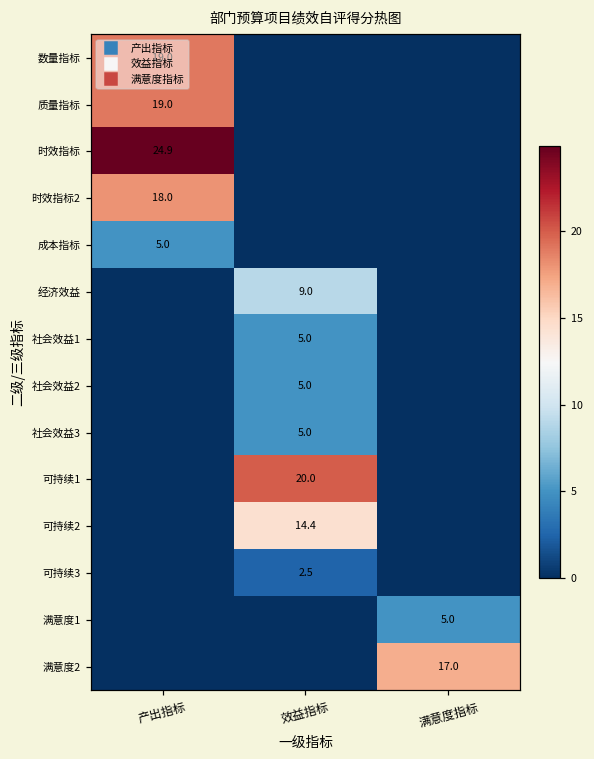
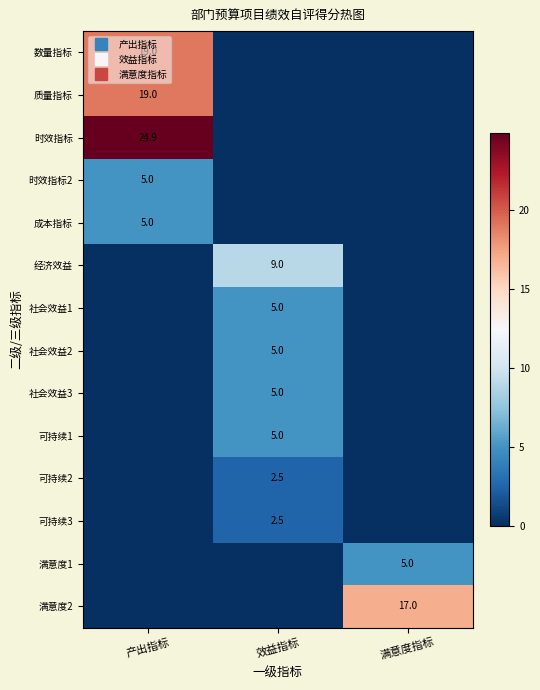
  {
    "时效指标2": {
-     "产出指标": 18.0
+     "产出指标": 5.0
    },
    "可持续1": {
-     "效益指标": 20.0
+     "效益指标": 5.0
    },
    "可持续2": {
-     "效益指标": 14.4
+     "效益指标": 2.5
    }
  }
